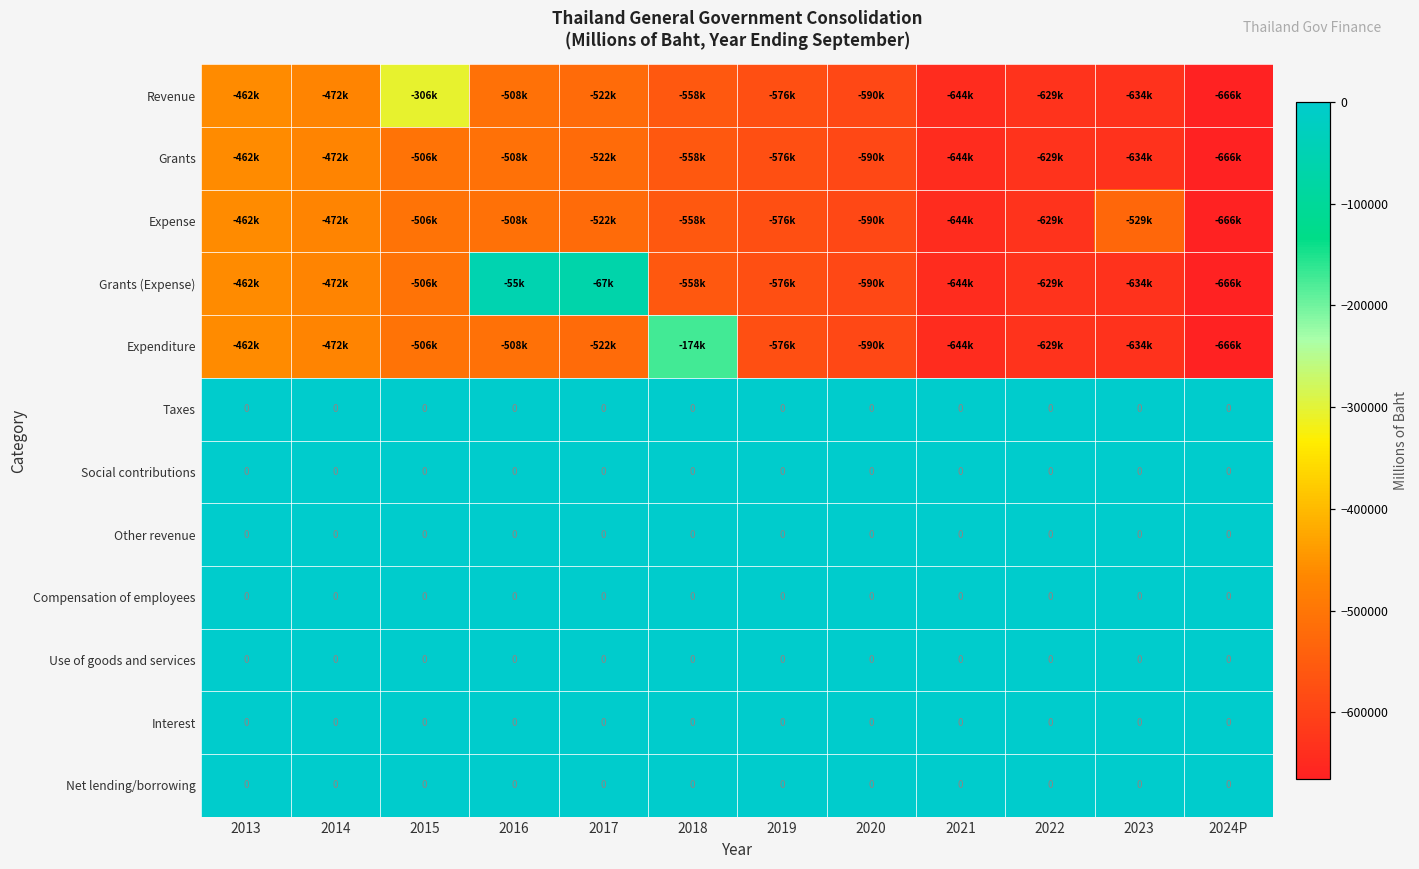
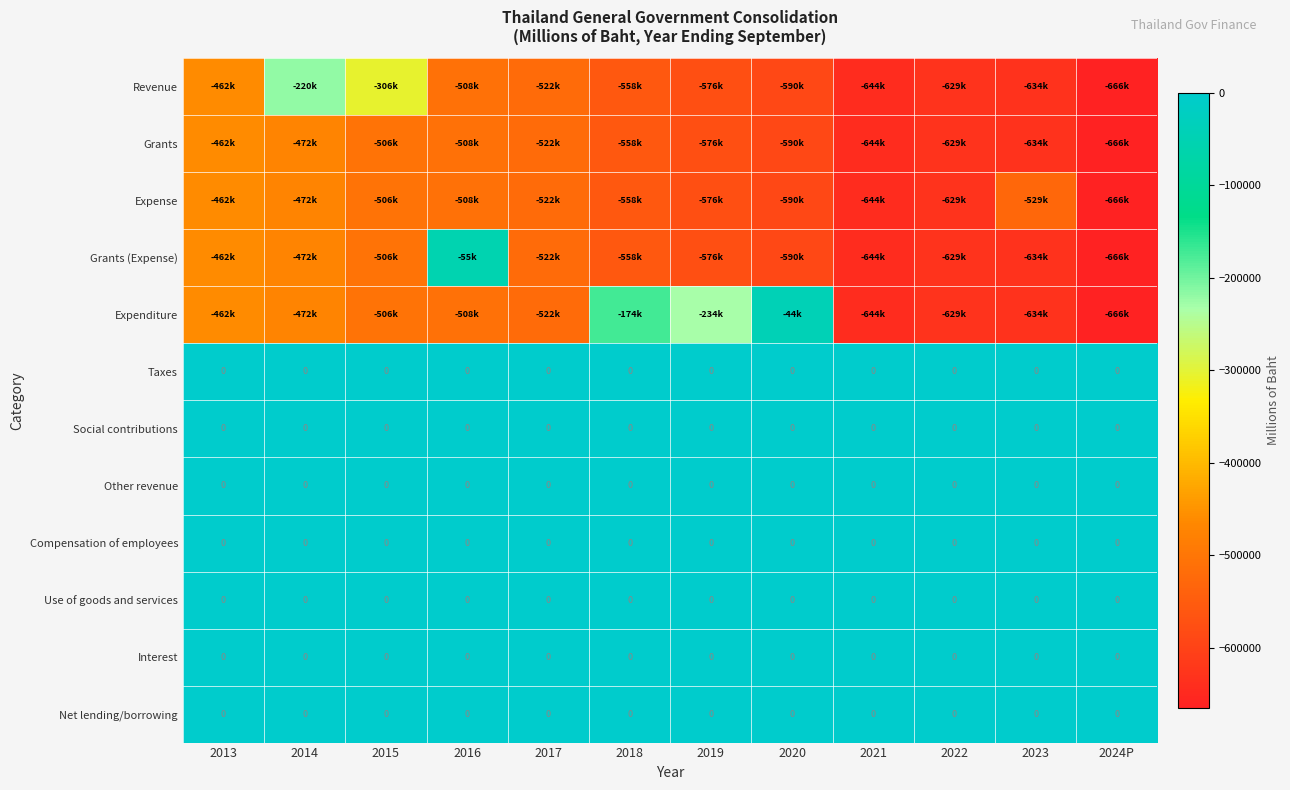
  {
    "Revenue": {
      "2013": "-462k",
-     "2014": "-472k",
+     "2014": "-220k",
      "2015": "-306k",
      "2016": "-508k",
      "2017": "-522k",
      "2018": "-558k",
      "2019": "-576k",
      "2020": "-590k",
      "2021": "-644k",
      "2022": "-629k",
      "2023": "-634k",
      "2024P": "-666k"
    },
    "Grants": {
      "2013": "-462k",
      "2014": "-472k",
      "2015": "-506k",
      "2016": "-508k",
      "2017": "-522k",
      "2018": "-558k",
      "2019": "-576k",
      "2020": "-590k",
      "2021": "-644k",
      "2022": "-629k",
      "2023": "-634k",
      "2024P": "-666k"
    },
    "Expense": {
      "2013": "-462k",
      "2014": "-472k",
      "2015": "-506k",
      "2016": "-508k",
      "2017": "-522k",
      "2018": "-558k",
      "2019": "-576k",
      "2020": "-590k",
      "2021": "-644k",
      "2022": "-629k",
      "2023": "-529k",
      "2024P": "-666k"
    },
    "Grants (Expense)": {
      "2013": "-462k",
      "2014": "-472k",
      "2015": "-506k",
      "2016": "-55k",
-     "2017": "-67k",
+     "2017": "-522k",
      "2018": "-558k",
      "2019": "-576k",
      "2020": "-590k",
      "2021": "-644k",
      "2022": "-629k",
      "2023": "-634k",
      "2024P": "-666k"
    },
    "Expenditure": {
      "2013": "-462k",
      "2014": "-472k",
      "2015": "-506k",
      "2016": "-508k",
      "2017": "-522k",
      "2018": "-174k",
-     "2019": "-576k",
-     "2020": "-590k",
+     "2019": "-234k",
+     "2020": "-44k",
      "2021": "-644k",
      "2022": "-629k",
      "2023": "-634k",
      "2024P": "-666k"
    },
    "Taxes": {
      "2013": "0",
      "2014": "0",
      "2015": "0",
      "2016": "0",
      "2017": "0",
      "2018": "0",
      "2019": "0",
      "2020": "0",
      "2021": "0",
      "2022": "0",
      "2023": "0",
      "2024P": "0"
    },
    "Social contributions": {
      "2013": "0",
      "2014": "0",
      "2015": "0",
      "2016": "0",
      "2017": "0",
      "2018": "0",
      "2019": "0",
      "2020": "0",
      "2021": "0",
      "2022": "0",
      "2023": "0",
      "2024P": "0"
    },
    "Other revenue": {
      "2013": "0",
      "2014": "0",
      "2015": "0",
      "2016": "0",
      "2017": "0",
      "2018": "0",
      "2019": "0",
      "2020": "0",
      "2021": "0",
      "2022": "0",
      "2023": "0",
      "2024P": "0"
    },
    "Compensation of employees": {
      "2013": "0",
      "2014": "0",
      "2015": "0",
      "2016": "0",
      "2017": "0",
      "2018": "0",
      "2019": "0",
      "2020": "0",
      "2021": "0",
      "2022": "0",
      "2023": "0",
      "2024P": "0"
    },
    "Use of goods and services": {
      "2013": "0",
      "2014": "0",
      "2015": "0",
      "2016": "0",
      "2017": "0",
      "2018": "0",
      "2019": "0",
      "2020": "0",
      "2021": "0",
      "2022": "0",
      "2023": "0",
      "2024P": "0"
    },
    "Interest": {
      "2013": "0",
      "2014": "0",
      "2015": "0",
      "2016": "0",
      "2017": "0",
      "2018": "0",
      "2019": "0",
      "2020": "0",
      "2021": "0",
      "2022": "0",
      "2023": "0",
      "2024P": "0"
    },
    "Net lending/borrowing": {
      "2013": "0",
      "2014": "0",
      "2015": "0",
      "2016": "0",
      "2017": "0",
      "2018": "0",
      "2019": "0",
      "2020": "0",
      "2021": "0",
      "2022": "0",
      "2023": "0",
      "2024P": "0"
    }
  }
